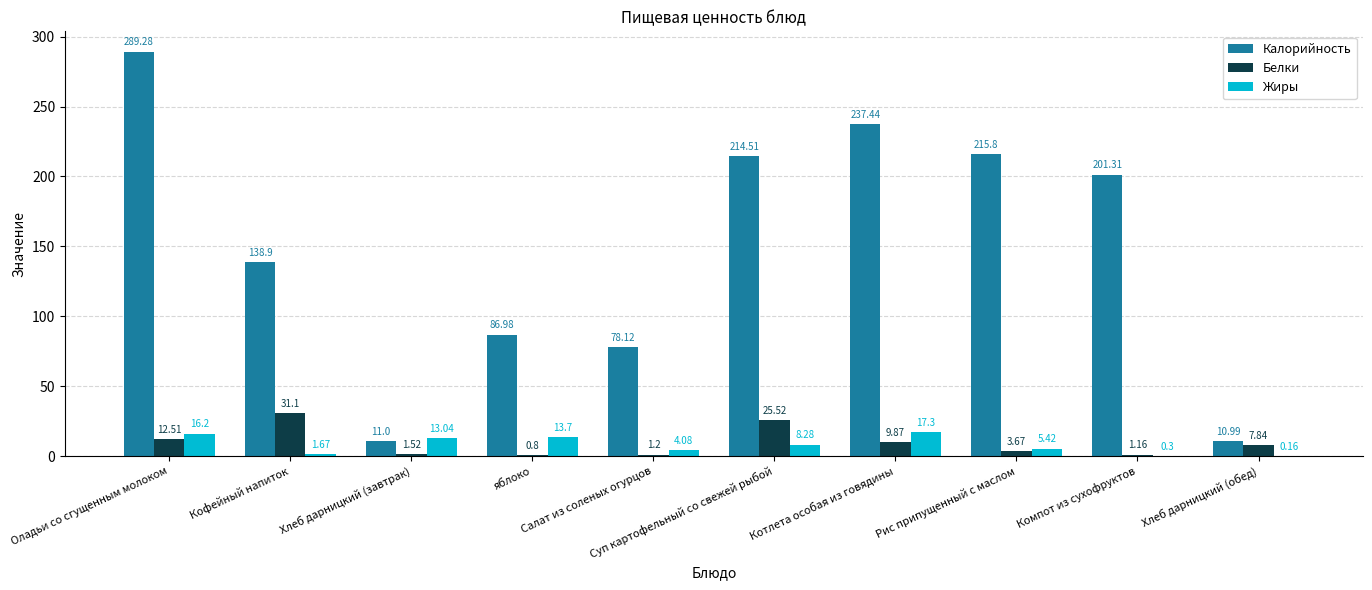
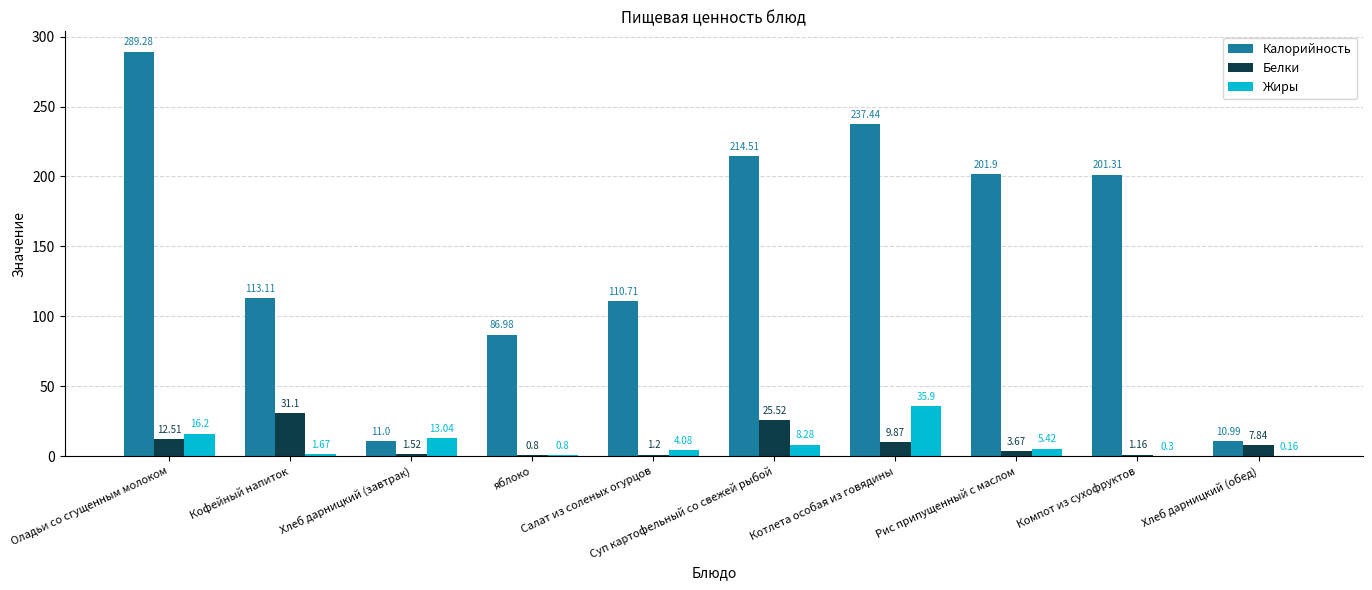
  {
    "Калорийность": {
      "Оладьи со сгущенным молоком": 289.28,
-     "Кофейный напиток": 138.9,
+     "Кофейный напиток": 113.11,
      "Хлеб дарницкий (завтрак)": 11.0,
      "яблоко": 86.98,
-     "Салат из соленых огурцов": 78.12,
+     "Салат из соленых огурцов": 110.71,
      "Суп картофельный со свежей рыбой": 214.51,
      "Котлета особая из говядины": 237.44,
-     "Рис припущенный с маслом": 215.8,
+     "Рис припущенный с маслом": 201.9,
      "Компот из сухофруктов": 201.31,
      "Хлеб дарницкий (обед)": 10.99
    },
    "Белки": {
      "Оладьи со сгущенным молоком": 12.51,
      "Кофейный напиток": 31.1,
      "Хлеб дарницкий (завтрак)": 1.52,
      "яблоко": 0.8,
      "Салат из соленых огурцов": 1.2,
      "Суп картофельный со свежей рыбой": 25.52,
      "Котлета особая из говядины": 9.87,
      "Рис припущенный с маслом": 3.67,
      "Компот из сухофруктов": 1.16,
      "Хлеб дарницкий (обед)": 7.84
    },
    "Жиры": {
      "Оладьи со сгущенным молоком": 16.2,
      "Кофейный напиток": 1.67,
      "Хлеб дарницкий (завтрак)": 13.04,
-     "яблоко": 13.7,
+     "яблоко": 0.8,
      "Салат из соленых огурцов": 4.08,
      "Суп картофельный со свежей рыбой": 8.28,
-     "Котлета особая из говядины": 17.3,
+     "Котлета особая из говядины": 35.9,
      "Рис припущенный с маслом": 5.42,
      "Компот из сухофруктов": 0.3,
      "Хлеб дарницкий (обед)": 0.16
    }
  }
